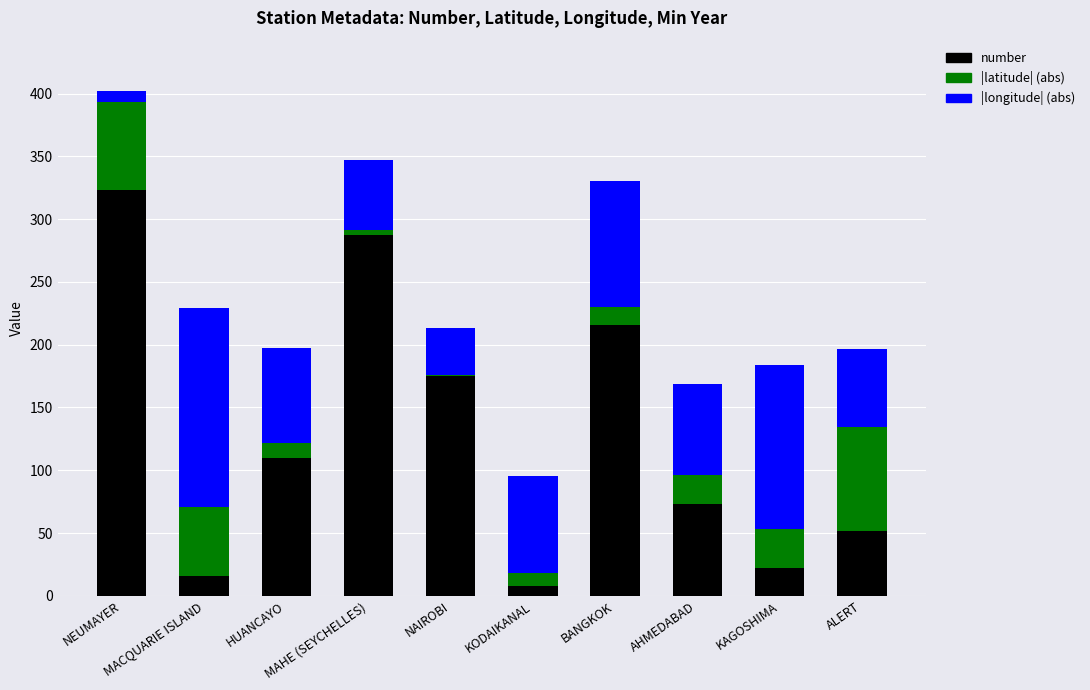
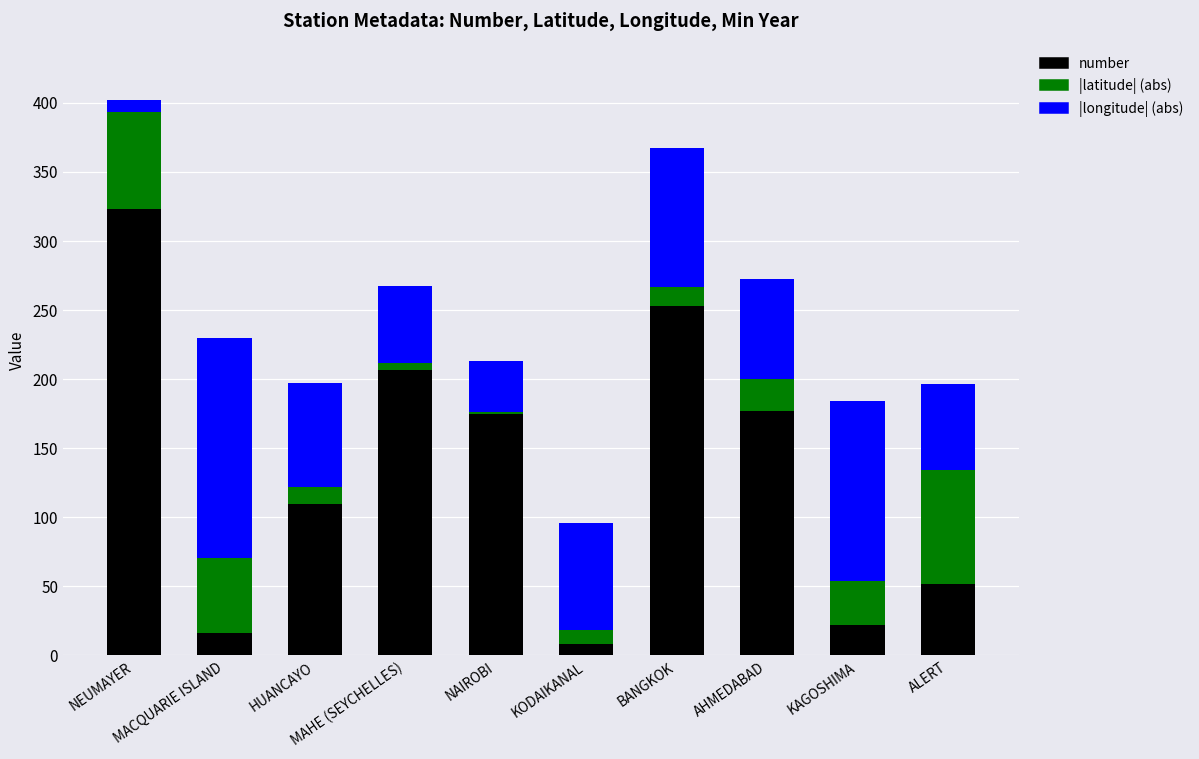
  {
    "number": {
      "NEUMAYER": 323,
      "MACQUARIE ISLAND": 16,
      "HUANCAYO": 110,
-     "MAHE (SEYCHELLES)": 287,
+     "MAHE (SEYCHELLES)": 207,
      "NAIROBI": 175,
      "KODAIKANAL": 8,
-     "BANGKOK": 216,
-     "AHMEDABAD": 73,
+     "BANGKOK": 253,
+     "AHMEDABAD": 177,
      "KAGOSHIMA": 22,
      "ALERT": 52
    }
  }
